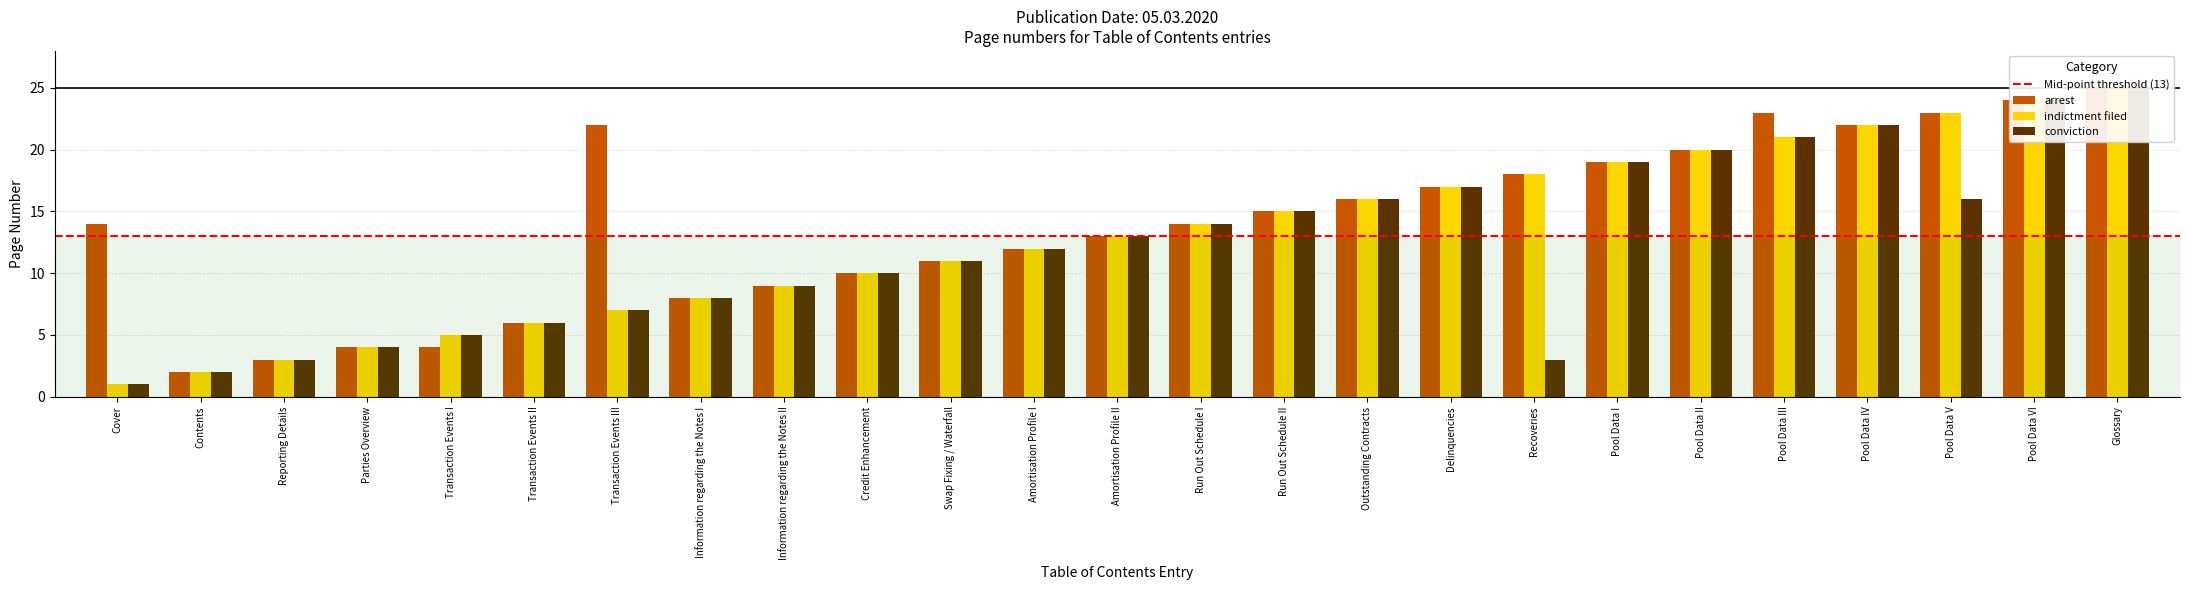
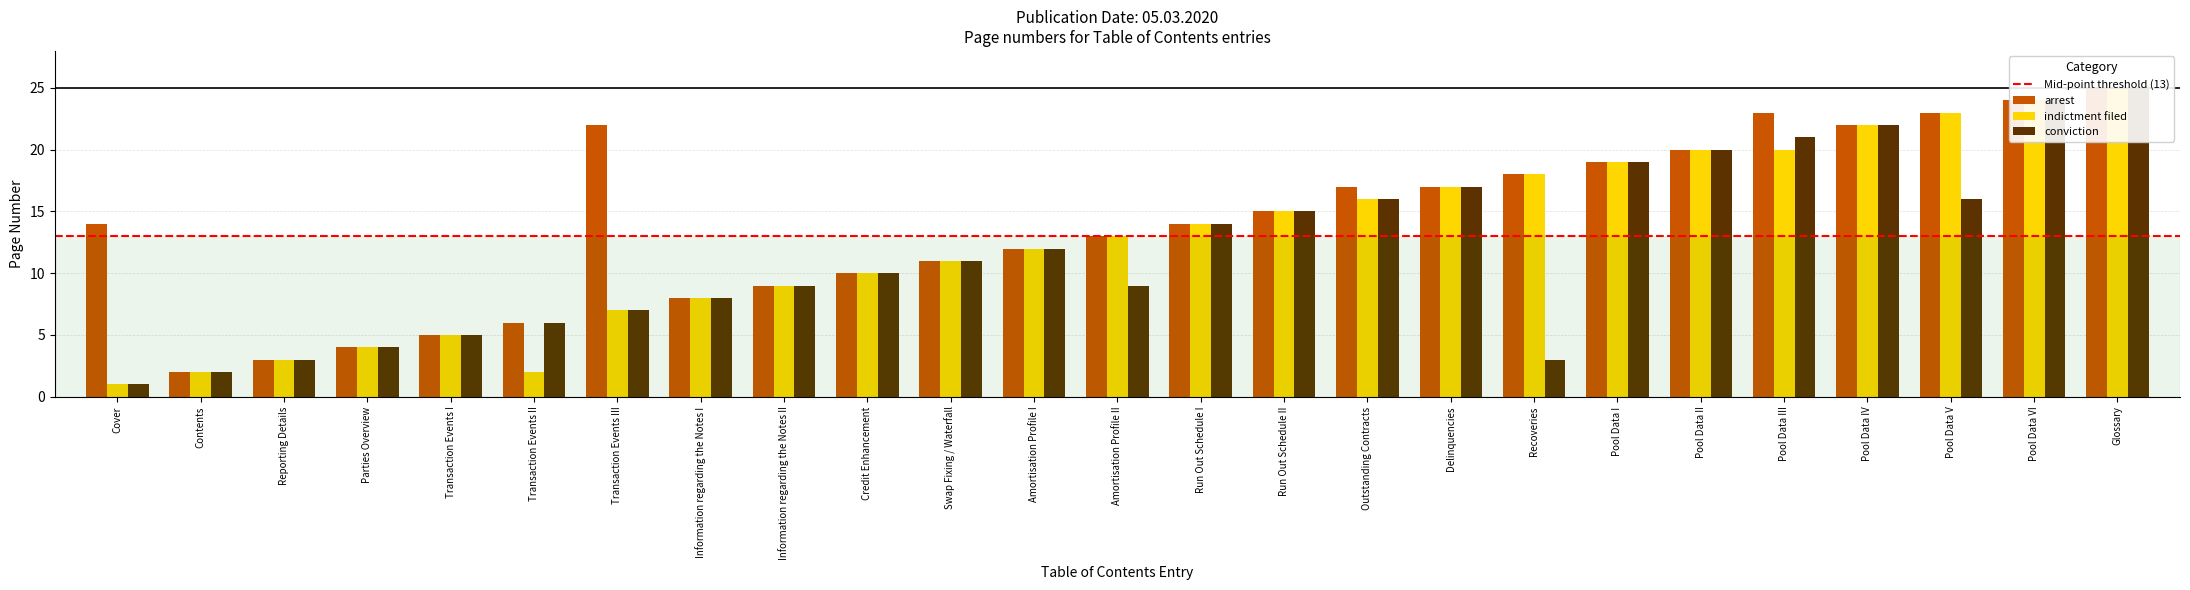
  {
    "arrest": {
      "Cover": 14,
      "Contents": 2,
      "Reporting Details": 3,
      "Parties Overview": 4,
-     "Transaction Events I": 4,
+     "Transaction Events I": 5,
      "Transaction Events II": 6,
      "Transaction Events III": 22,
      "Information regarding the Notes I": 8,
      "Information regarding the Notes II": 9,
      "Credit Enhancement": 10,
      "Swap Fixing / Waterfall": 11,
      "Amortisation Profile I": 12,
      "Amortisation Profile II": 13,
      "Run Out Schedule I": 14,
      "Run Out Schedule II": 15,
-     "Outstanding Contracts": 16,
+     "Outstanding Contracts": 17,
      "Delinquencies": 17,
      "Recoveries": 18,
      "Pool Data I": 19,
      "Pool Data II": 20,
      "Pool Data III": 23,
      "Pool Data IV": 22,
      "Pool Data V": 23
    },
    "indictment filed": {
      "Cover": 1,
      "Contents": 2,
      "Reporting Details": 3,
      "Parties Overview": 4,
      "Transaction Events I": 5,
-     "Transaction Events II": 6,
+     "Transaction Events II": 2,
      "Transaction Events III": 7,
      "Information regarding the Notes I": 8,
      "Information regarding the Notes II": 9,
      "Credit Enhancement": 10,
      "Swap Fixing / Waterfall": 11,
      "Amortisation Profile I": 12,
      "Amortisation Profile II": 13,
      "Run Out Schedule I": 14,
      "Run Out Schedule II": 15,
      "Outstanding Contracts": 16,
      "Delinquencies": 17,
      "Recoveries": 18,
      "Pool Data I": 19,
      "Pool Data II": 20,
-     "Pool Data III": 21,
+     "Pool Data III": 20,
      "Pool Data IV": 22,
      "Pool Data V": 23
    },
    "conviction": {
      "Cover": 1,
      "Contents": 2,
      "Reporting Details": 3,
      "Parties Overview": 4,
      "Transaction Events I": 5,
      "Transaction Events II": 6,
      "Transaction Events III": 7,
      "Information regarding the Notes I": 8,
      "Information regarding the Notes II": 9,
      "Credit Enhancement": 10,
      "Swap Fixing / Waterfall": 11,
      "Amortisation Profile I": 12,
-     "Amortisation Profile II": 13,
+     "Amortisation Profile II": 9,
      "Run Out Schedule I": 14,
      "Run Out Schedule II": 15,
      "Outstanding Contracts": 16,
      "Delinquencies": 17,
      "Recoveries": 3,
      "Pool Data I": 19,
      "Pool Data II": 20,
      "Pool Data III": 21,
      "Pool Data IV": 22,
      "Pool Data V": 16
    }
  }
